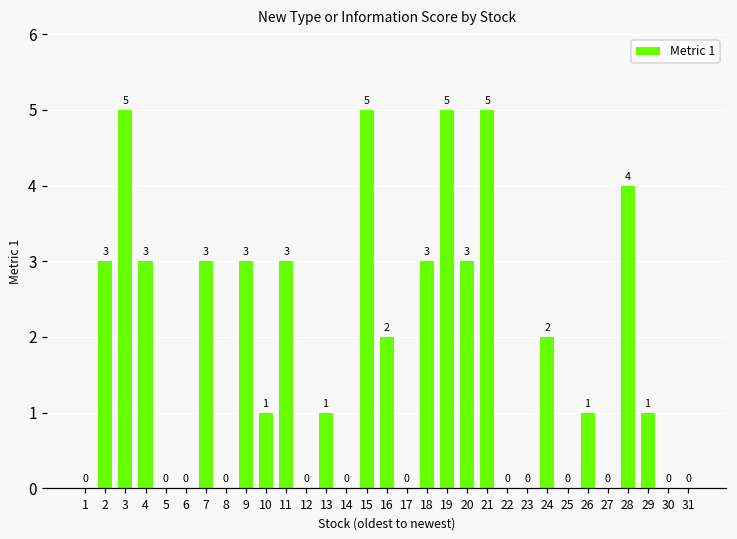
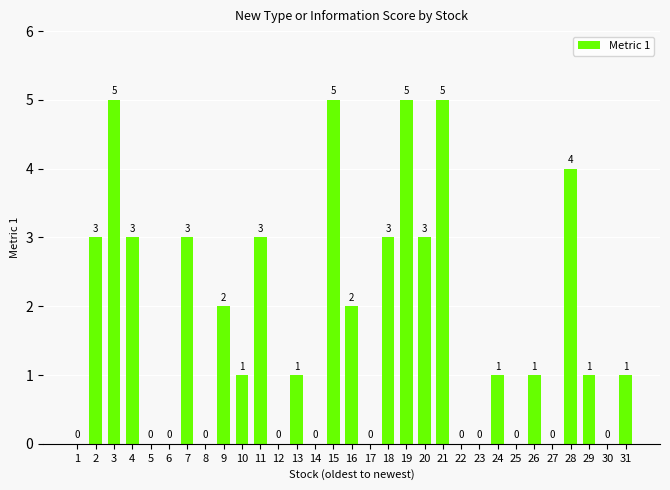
  {
    "1": 0,
    "2": 3,
    "3": 5,
    "4": 3,
    "5": 0,
    "6": 0,
    "7": 3,
    "8": 0,
-   "9": 3,
+   "9": 2,
    "10": 1,
    "11": 3,
    "12": 0,
    "13": 1,
    "14": 0,
    "15": 5,
    "16": 2,
    "17": 0,
    "18": 3,
    "19": 5,
    "20": 3,
    "21": 5,
    "22": 0,
    "23": 0,
-   "24": 2,
+   "24": 1,
    "25": 0,
    "26": 1,
    "27": 0,
    "28": 4,
    "29": 1,
    "30": 0,
-   "31": 0
+   "31": 1
  }
